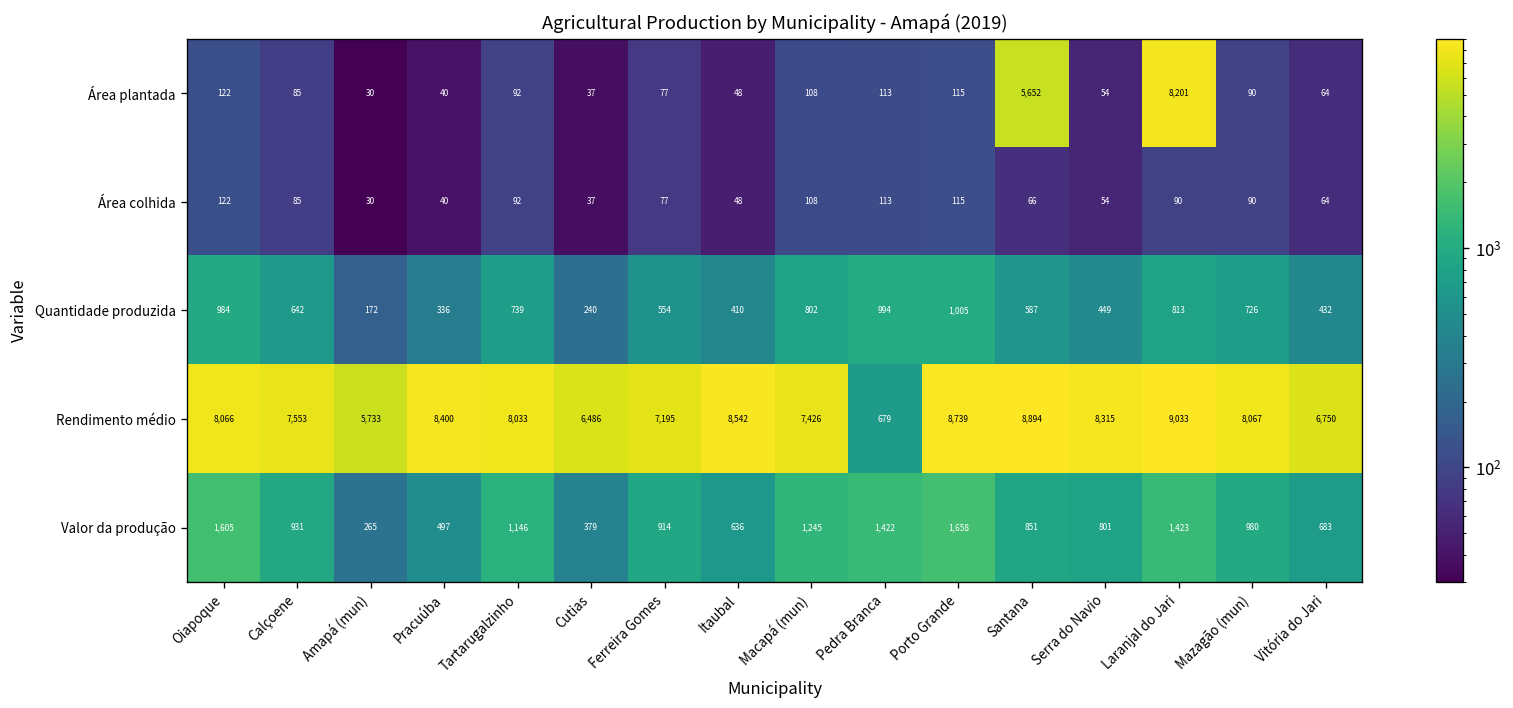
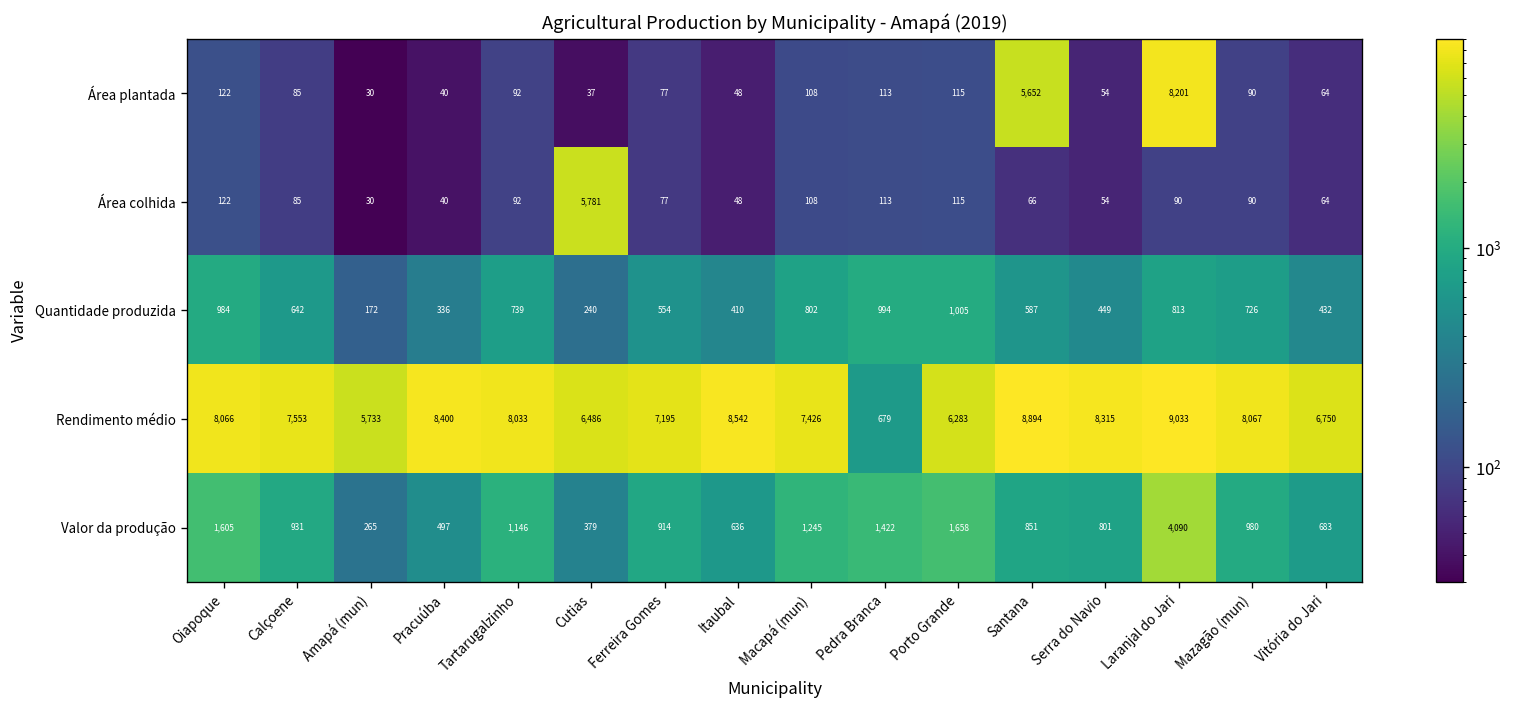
  {
    "Área plantada": {
      "Oiapoque": "122",
      "Calçoene": "85",
      "Amapá (mun)": "30",
      "Pracuúba": "40",
      "Tartarugalzinho": "92",
      "Cutias": "37",
      "Ferreira Gomes": "77",
      "Itaubal": "48",
      "Macapá (mun)": "108",
      "Pedra Branca": "113",
      "Porto Grande": "115",
      "Santana": "5,652",
      "Serra do Navio": "54",
      "Laranjal do Jari": "8,201",
      "Mazagão (mun)": "90",
      "Vitória do Jari": "64"
    },
    "Área colhida": {
      "Oiapoque": "122",
      "Calçoene": "85",
      "Amapá (mun)": "30",
      "Pracuúba": "40",
      "Tartarugalzinho": "92",
-     "Cutias": "37",
+     "Cutias": "5,781",
      "Ferreira Gomes": "77",
      "Itaubal": "48",
      "Macapá (mun)": "108",
      "Pedra Branca": "113",
      "Porto Grande": "115",
      "Santana": "66",
      "Serra do Navio": "54",
      "Laranjal do Jari": "90",
      "Mazagão (mun)": "90",
      "Vitória do Jari": "64"
    },
    "Quantidade produzida": {
      "Oiapoque": "984",
      "Calçoene": "642",
      "Amapá (mun)": "172",
      "Pracuúba": "336",
      "Tartarugalzinho": "739",
      "Cutias": "240",
      "Ferreira Gomes": "554",
      "Itaubal": "410",
      "Macapá (mun)": "802",
      "Pedra Branca": "994",
      "Porto Grande": "1,005",
      "Santana": "587",
      "Serra do Navio": "449",
      "Laranjal do Jari": "813",
      "Mazagão (mun)": "726",
      "Vitória do Jari": "432"
    },
    "Rendimento médio": {
      "Oiapoque": "8,066",
      "Calçoene": "7,553",
      "Amapá (mun)": "5,733",
      "Pracuúba": "8,400",
      "Tartarugalzinho": "8,033",
      "Cutias": "6,486",
      "Ferreira Gomes": "7,195",
      "Itaubal": "8,542",
      "Macapá (mun)": "7,426",
      "Pedra Branca": "679",
-     "Porto Grande": "8,739",
+     "Porto Grande": "6,283",
      "Santana": "8,894",
      "Serra do Navio": "8,315",
      "Laranjal do Jari": "9,033",
      "Mazagão (mun)": "8,067",
      "Vitória do Jari": "6,750"
    },
    "Valor da produção": {
      "Oiapoque": "1,605",
      "Calçoene": "931",
      "Amapá (mun)": "265",
      "Pracuúba": "497",
      "Tartarugalzinho": "1,146",
      "Cutias": "379",
      "Ferreira Gomes": "914",
      "Itaubal": "636",
      "Macapá (mun)": "1,245",
      "Pedra Branca": "1,422",
      "Porto Grande": "1,658",
      "Santana": "851",
      "Serra do Navio": "801",
-     "Laranjal do Jari": "1,423",
+     "Laranjal do Jari": "4,090",
      "Mazagão (mun)": "980",
      "Vitória do Jari": "683"
    }
  }
